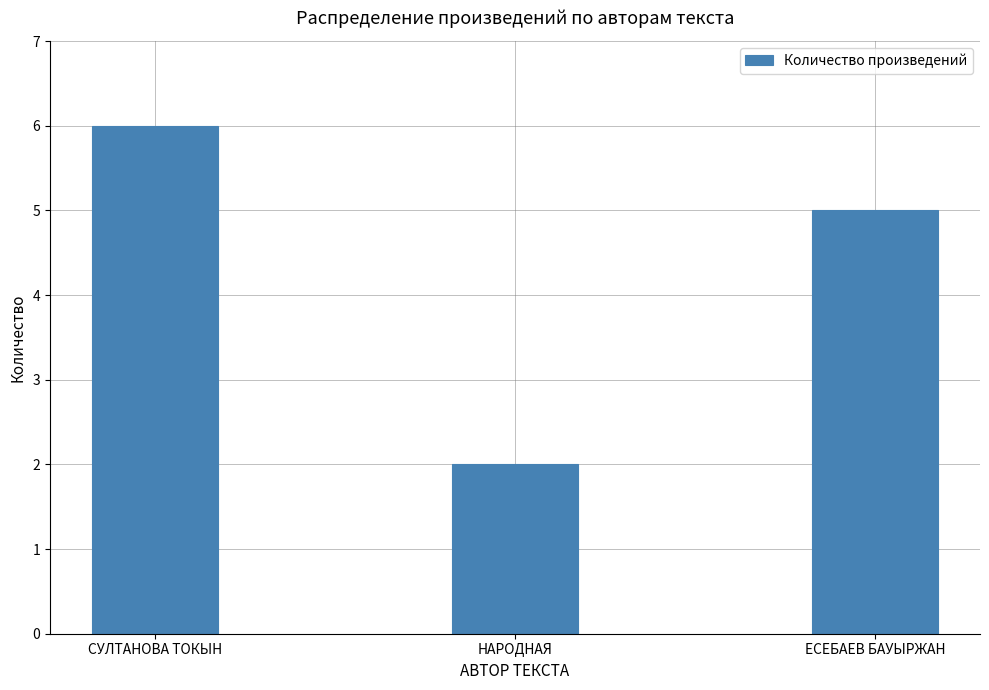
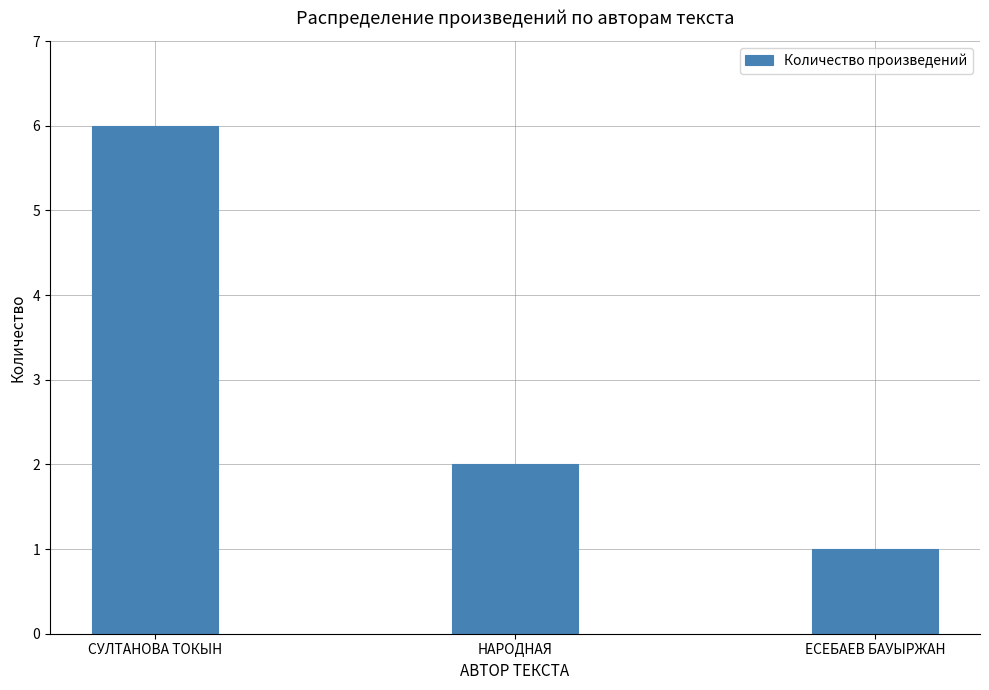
  {
    "СУЛТАНОВА ТОКЫН": 6,
    "НАРОДНАЯ": 2,
-   "ЕСЕБАЕВ БАУЫРЖАН": 5
+   "ЕСЕБАЕВ БАУЫРЖАН": 1
  }
